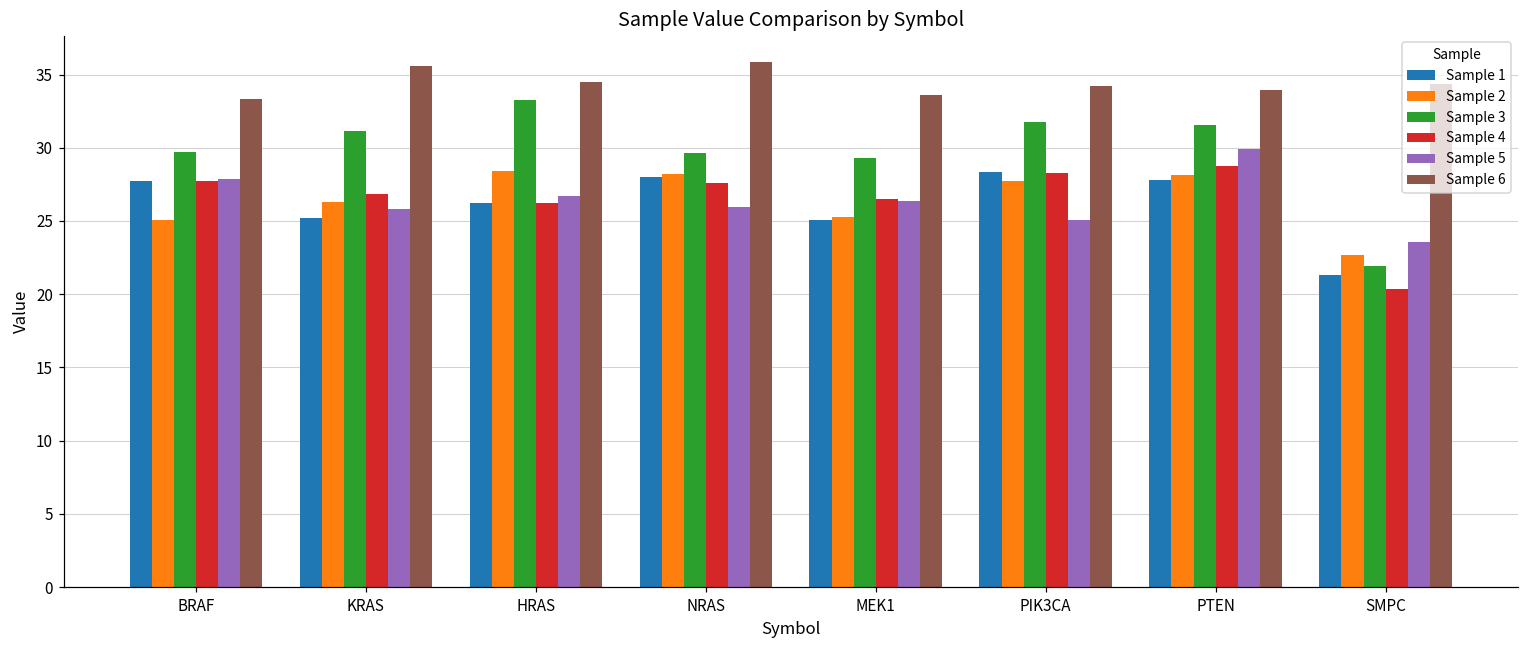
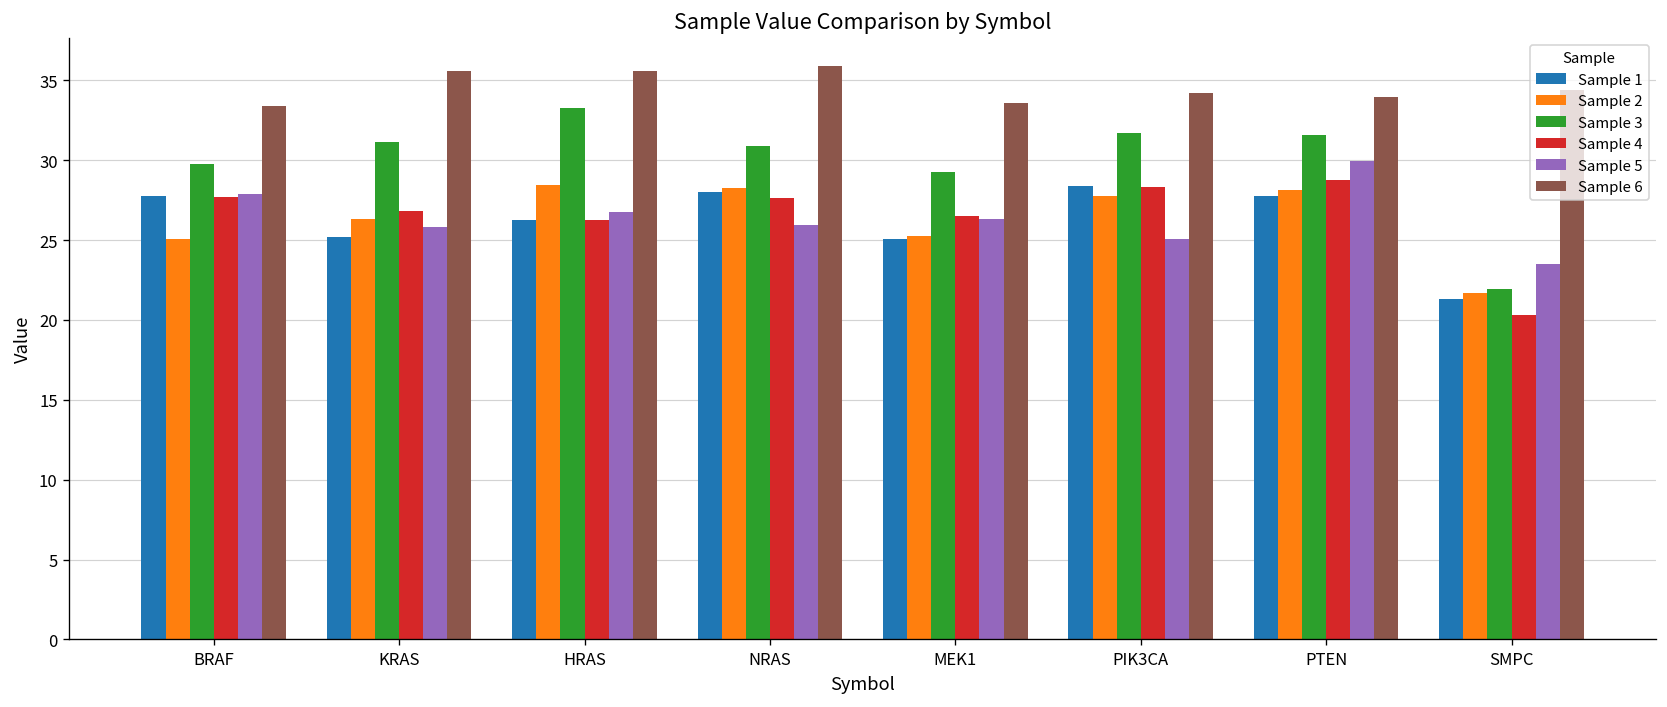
  {
    "Sample 1": {
      "BRAF": 27.7,
      "KRAS": 25.2,
      "HRAS": 26.3,
      "NRAS": 28.0,
      "MEK1": 25.1,
      "PIK3CA": 28.4,
      "PTEN": 27.8,
      "SMPC": 21.3
    },
    "Sample 2": {
      "BRAF": 25.1,
      "KRAS": 26.3,
      "HRAS": 28.4,
      "NRAS": 28.2,
      "MEK1": 25.3,
      "PIK3CA": 27.8,
      "PTEN": 28.1,
-     "SMPC": 22.7
+     "SMPC": 21.7
    },
    "Sample 3": {
      "BRAF": 29.7,
      "KRAS": 31.2,
      "HRAS": 33.3,
-     "NRAS": 29.6,
+     "NRAS": 30.9,
      "MEK1": 29.3,
      "PIK3CA": 31.7,
      "PTEN": 31.6,
      "SMPC": 21.9
    },
    "Sample 4": {
      "BRAF": 27.7,
      "KRAS": 26.8,
      "HRAS": 26.3,
      "NRAS": 27.6,
      "MEK1": 26.5,
      "PIK3CA": 28.3,
      "PTEN": 28.8,
      "SMPC": 20.3
    },
    "Sample 5": {
      "BRAF": 27.9,
      "KRAS": 25.8,
      "HRAS": 26.7,
      "NRAS": 26.0,
      "MEK1": 26.3,
      "PIK3CA": 25.1,
      "PTEN": 29.9,
      "SMPC": 23.5
    },
    "Sample 6": {
      "BRAF": 33.4,
      "KRAS": 35.6,
-     "HRAS": 34.5,
+     "HRAS": 35.6,
      "NRAS": 35.9,
      "MEK1": 33.6,
      "PIK3CA": 34.2,
      "PTEN": 33.9
    }
  }
